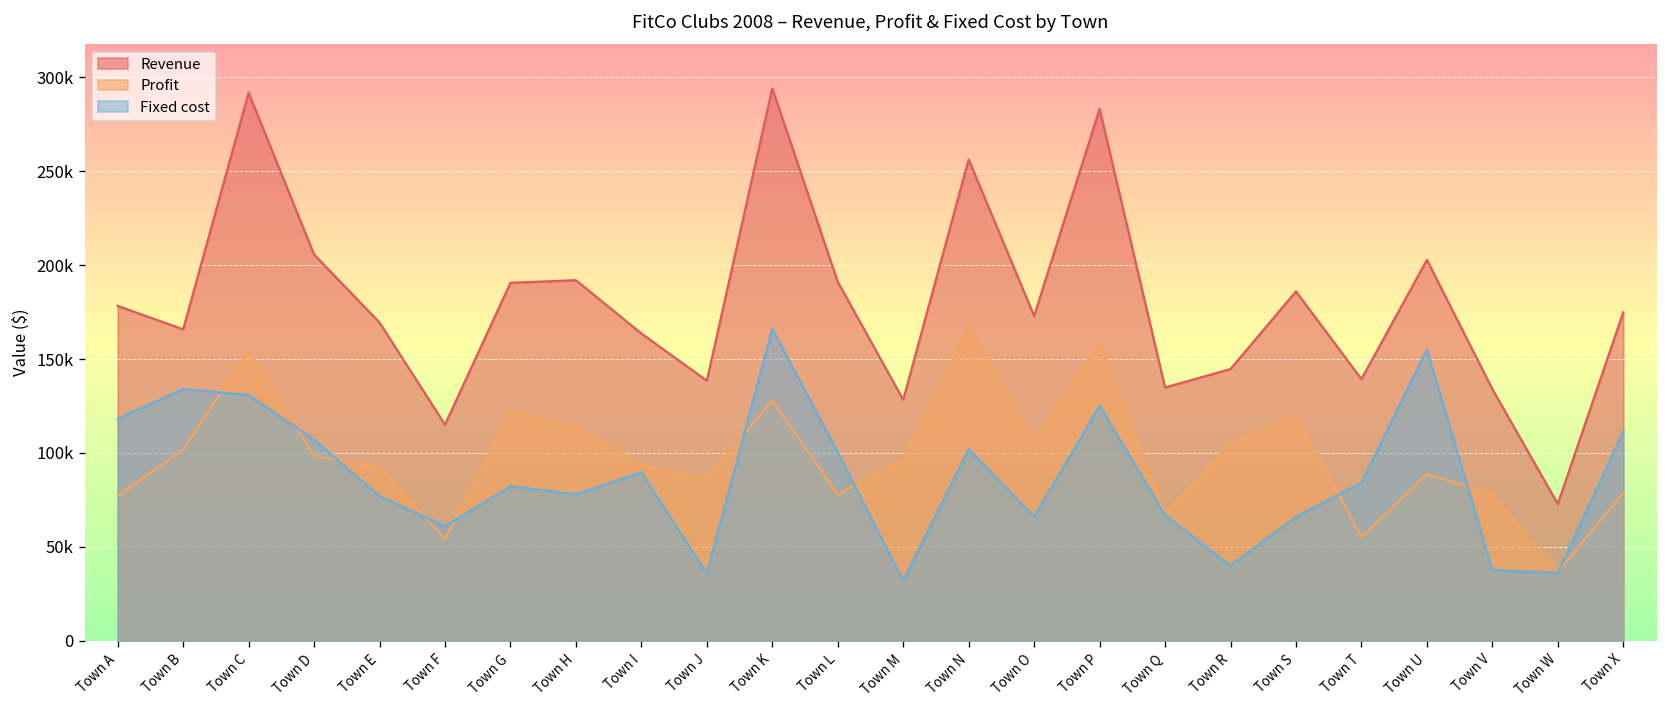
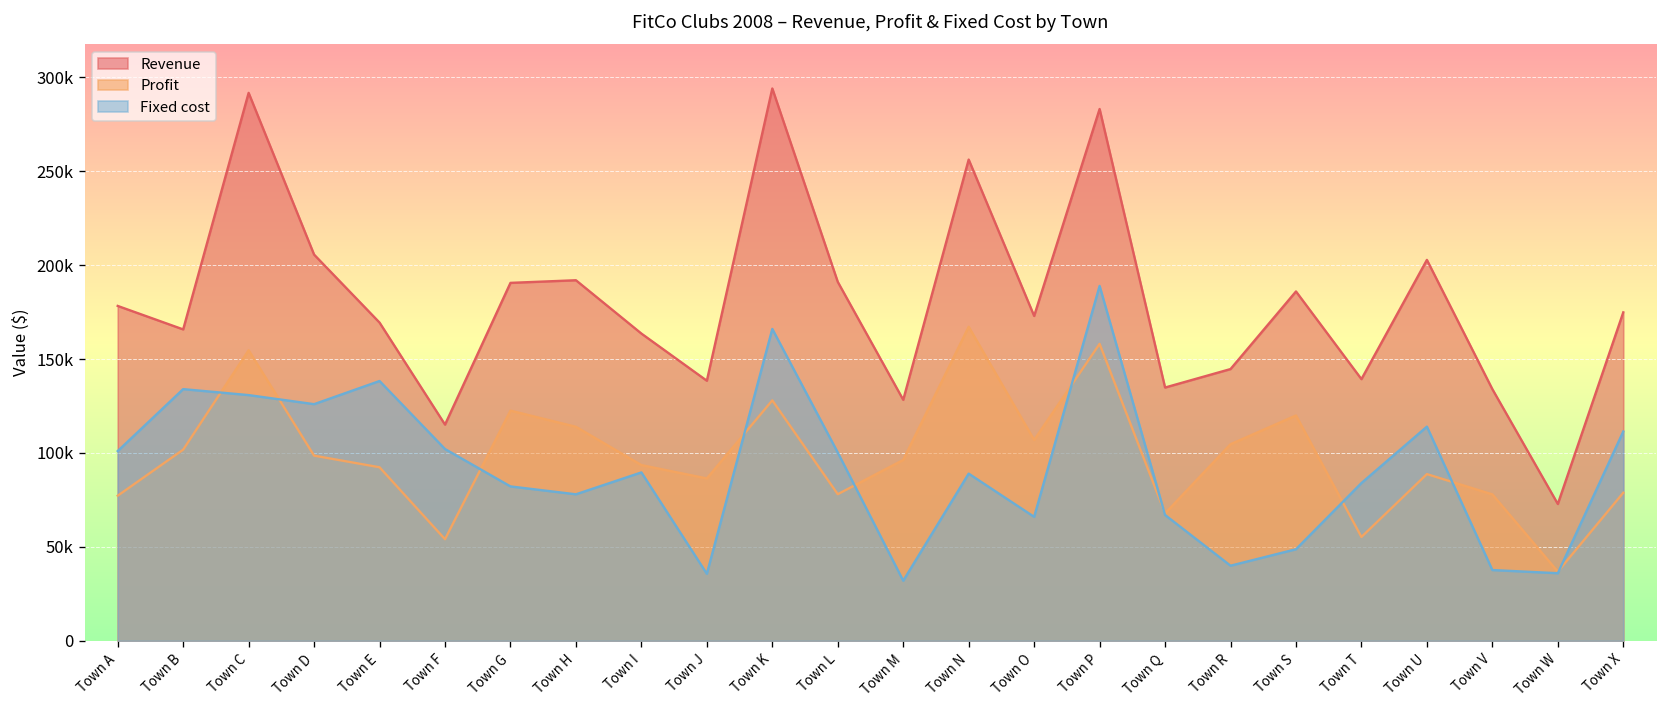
  {
    "Fixed cost": {
-     "Town A": 118000,
+     "Town A": 101000,
      "Town B": 134000,
      "Town C": 131000,
-     "Town D": 107000,
-     "Town E": 77000,
-     "Town F": 61000,
+     "Town D": 126000,
+     "Town E": 138000,
+     "Town F": 102000,
      "Town G": 82000,
      "Town H": 78000,
      "Town I": 90000,
      "Town J": 36000,
      "Town K": 166000,
      "Town L": 100000,
      "Town M": 32000,
-     "Town N": 102000,
+     "Town N": 89000,
      "Town O": 66000,
-     "Town P": 125000,
+     "Town P": 189000,
      "Town R": 40000,
-     "Town S": 66000,
+     "Town S": 49000,
      "Town T": 84000,
-     "Town U": 155000,
+     "Town U": 114000,
      "Town V": 38000,
      "Town X": 111000
    }
  }
